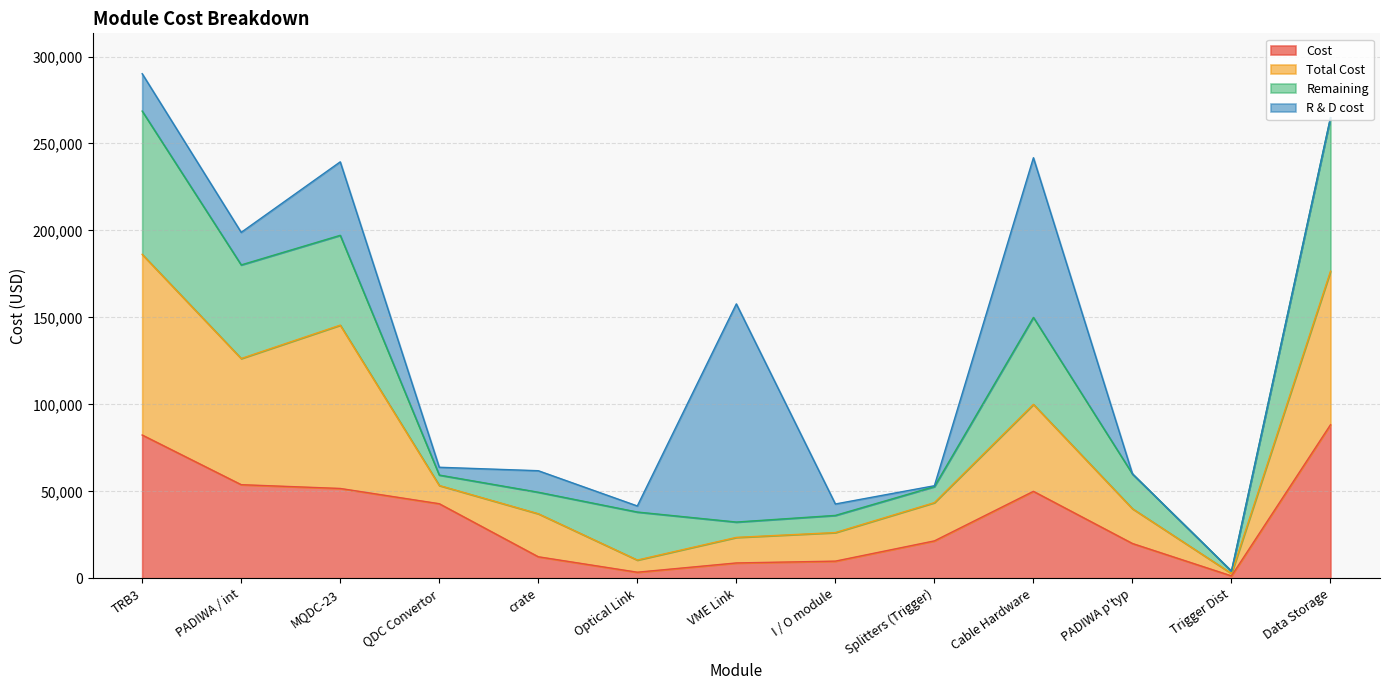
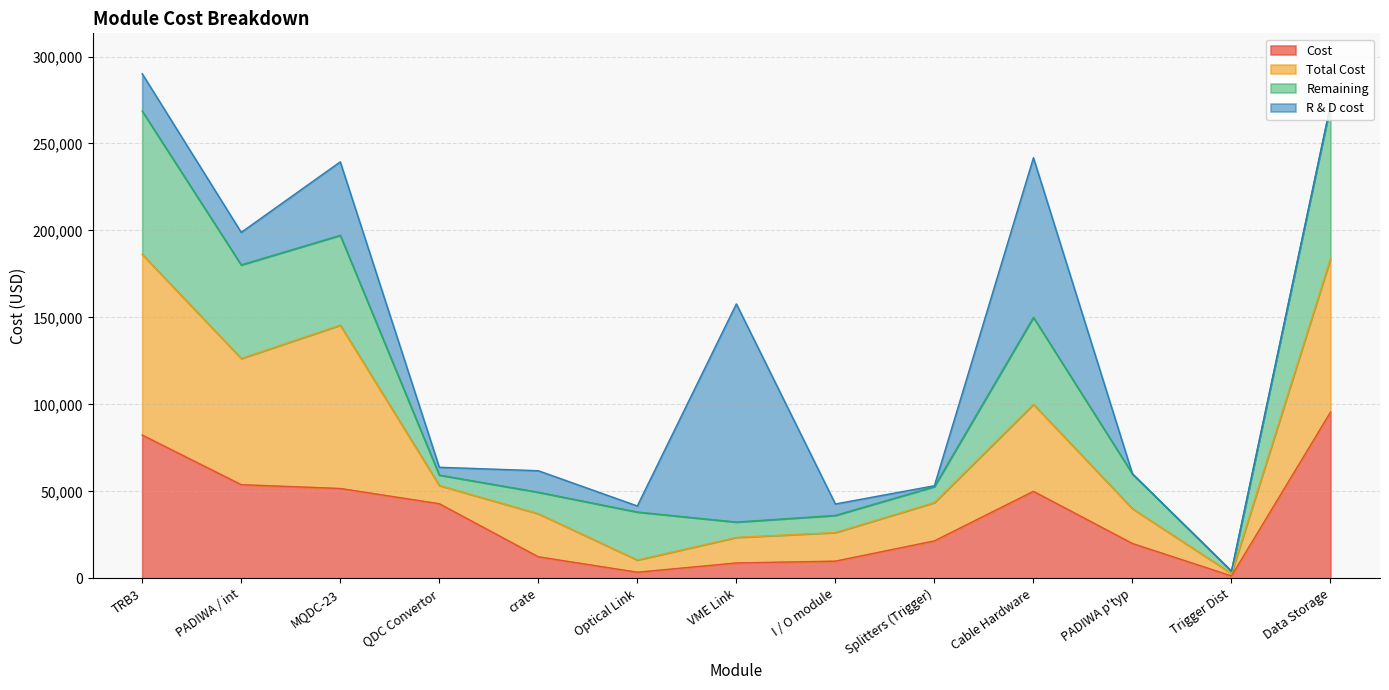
  {
    "Cost": {
      "TRB3": "82,000",
      "PADIWA / int": "54,000",
      "MQDC-23": "52,000",
      "QDC Convertor": "43,000",
      "crate": "12,000",
      "Optical Link": "3,000",
      "VME Link": "9,000",
      "I / O module": "10,000",
      "Splitters (Trigger)": "22,000",
      "Cable Hardware": "50,000",
      "PADIWA p'typ": "20,000",
-     "Data Storage": "88,000"
+     "Data Storage": "96,000"
    },
    "Total Cost": {
      "TRB3": "104,000",
      "PADIWA / int": "73,000",
      "MQDC-23": "94,000",
      "QDC Convertor": "10,000",
      "crate": "25,000",
      "Optical Link": "7,000",
      "VME Link": "15,000",
      "I / O module": "16,000",
      "Splitters (Trigger)": "22,000",
      "Cable Hardware": "50,000",
      "PADIWA p'typ": "20,000",
      "Data Storage": "88,000"
    },
    "Remaining": {
      "TRB3": "82,000",
      "PADIWA / int": "54,000",
      "MQDC-23": "52,000",
      "QDC Convertor": "6,000",
      "crate": "12,000",
      "Optical Link": "28,000",
      "VME Link": "9,000",
      "I / O module": "10,000",
      "Cable Hardware": "50,000"
    },
    "R & D cost": {
      "TRB3": "21,000",
      "PADIWA / int": "19,000",
      "MQDC-23": "42,000",
      "QDC Convertor": "4,000",
      "crate": "12,000",
      "Optical Link": "3,000",
      "VME Link": "125,000",
      "I / O module": "7,000",
      "Cable Hardware": "92,000"
    }
  }
